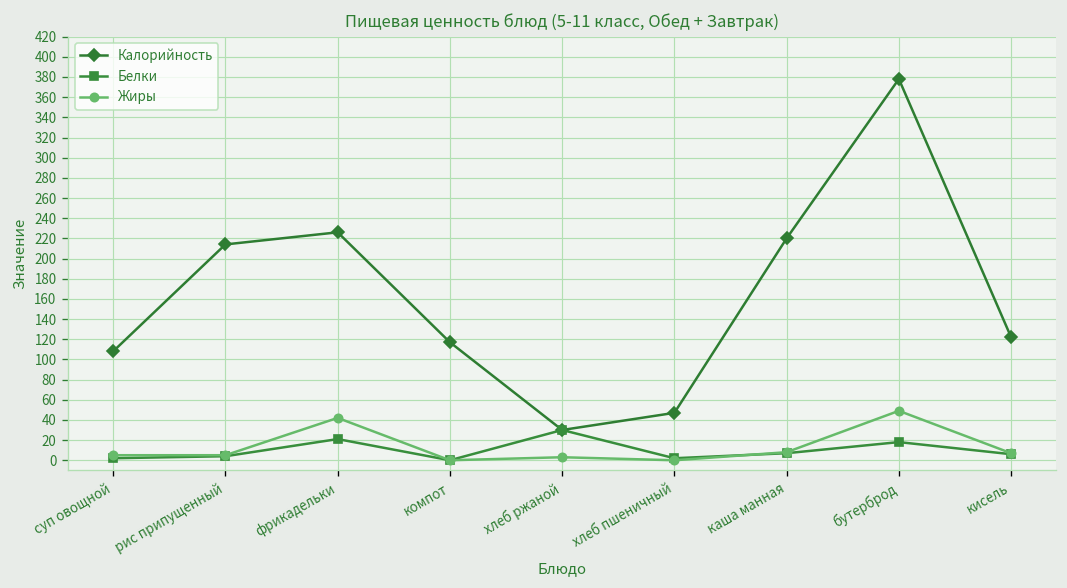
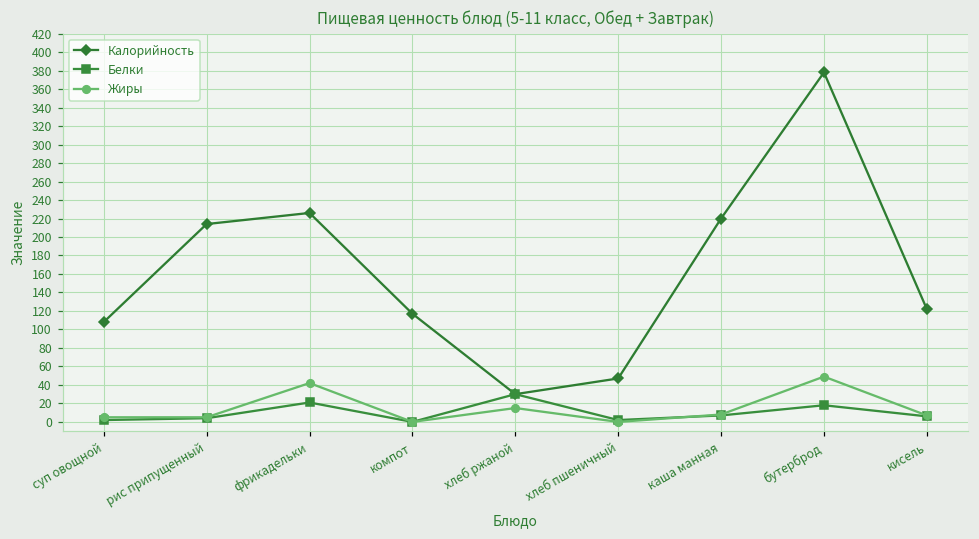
  {
    "Жиры": {
      "суп овощной": 10,
      "фрикадельки": 40,
-     "хлеб ржаной": 0,
+     "хлеб ржаной": 20,
      "бутерброд": 50
    }
  }
